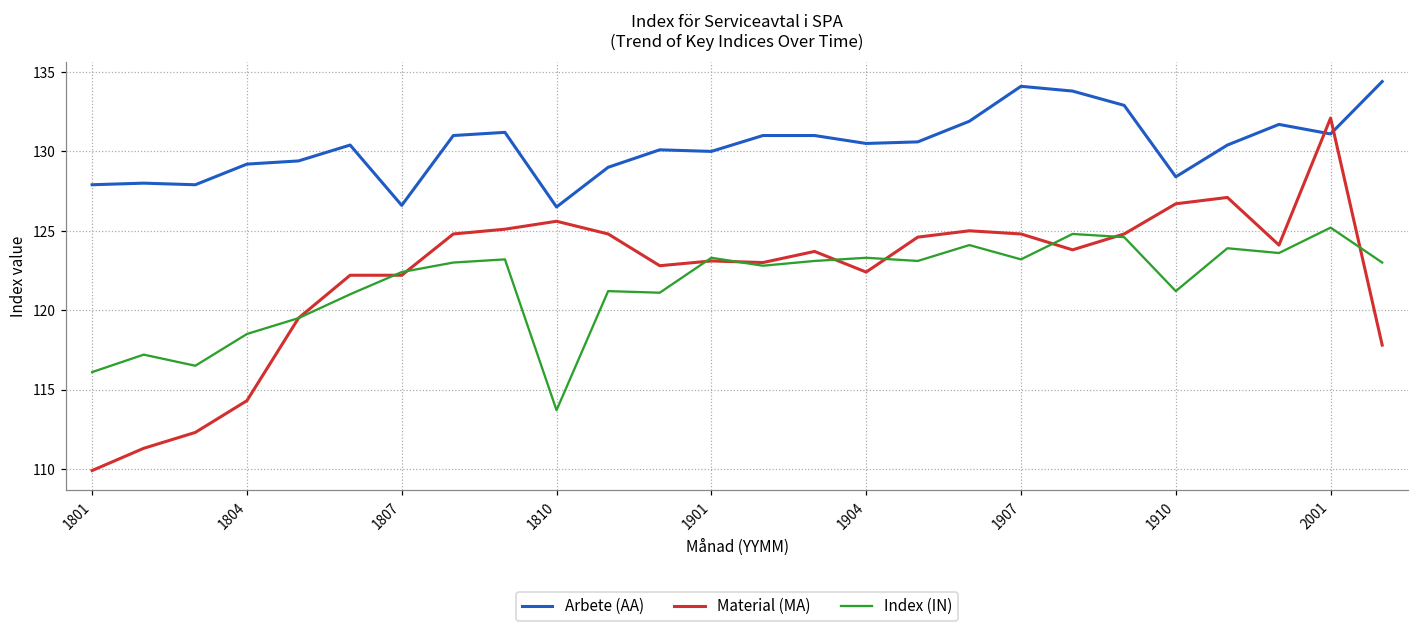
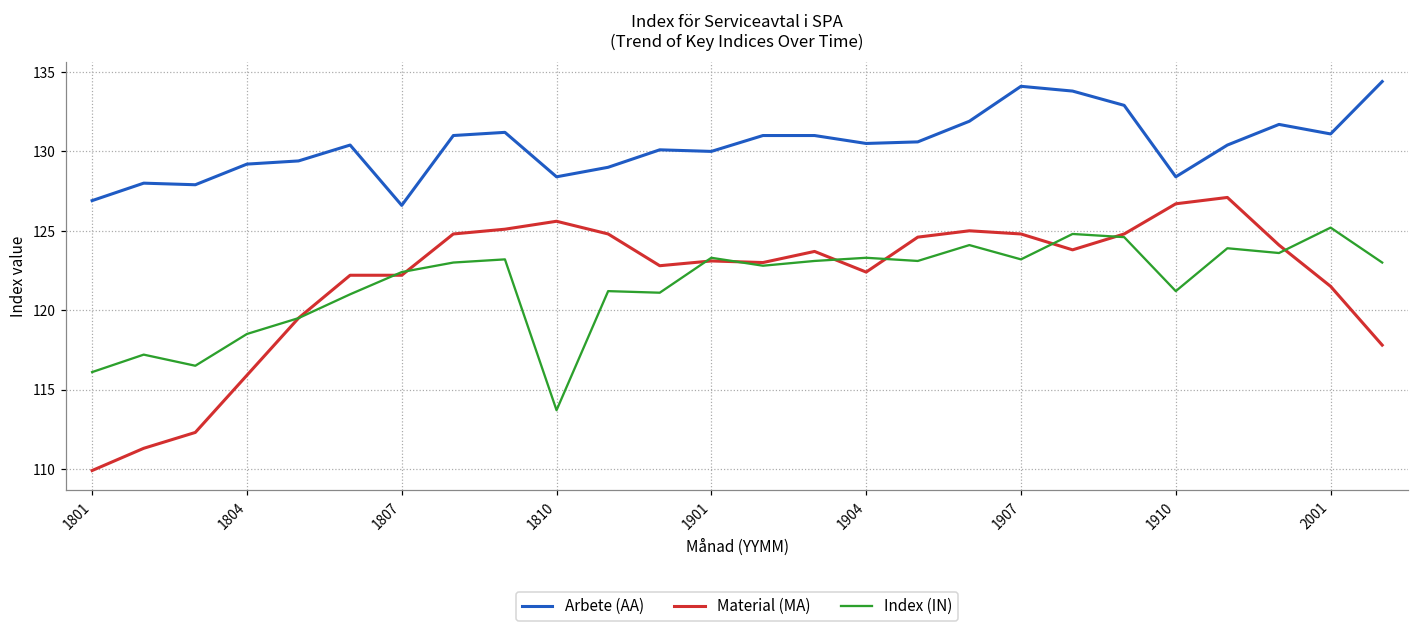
  {
    "Arbete (AA)": {
-     "1801": 127.9,
+     "1801": 126.9,
      "1804": 129.2,
      "1807": 126.6,
-     "1810": 126.5,
+     "1810": 128.4,
      "1901": 130.0,
      "1904": 130.5,
      "1907": 134.1,
      "1910": 128.4,
      "2001": 131.1
    },
    "Material (MA)": {
      "1801": 109.9,
-     "1804": 114.3,
+     "1804": 115.9,
      "1807": 122.2,
      "1810": 125.6,
      "1901": 123.1,
      "1904": 122.4,
      "1907": 124.8,
      "1910": 126.7,
-     "2001": 132.1
+     "2001": 121.5
    },
    "Index (IN)": {
      "1801": 116.1,
      "1804": 118.5,
      "1807": 122.4,
      "1810": 113.7,
      "1901": 123.3,
      "1904": 123.3,
      "1907": 123.2,
      "1910": 121.2,
      "2001": 125.2
    }
  }
